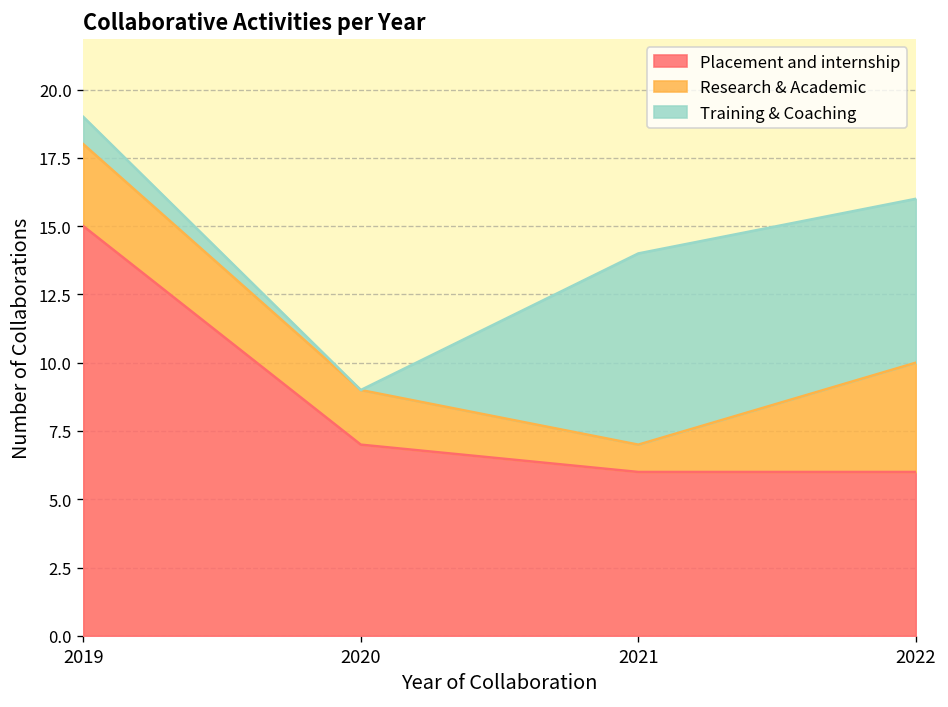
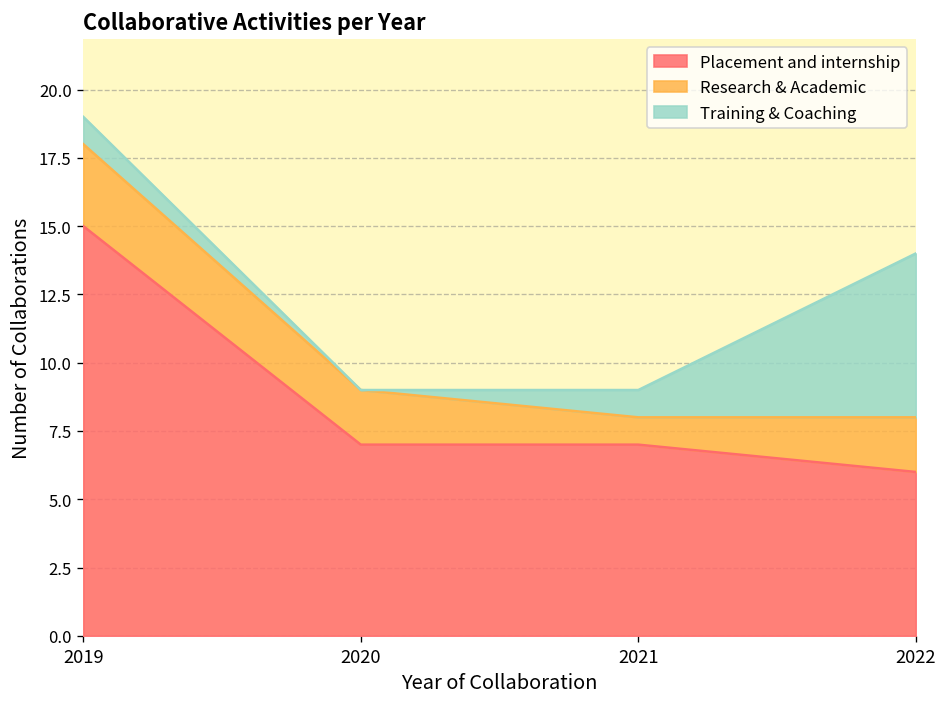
  {
    "Placement and internship": {
      "2019": 15,
      "2020": 7,
-     "2021": 6,
+     "2021": 7,
      "2022": 6
    },
    "Research & Academic": {
      "2019": 3,
      "2021": 1,
-     "2022": 4
+     "2022": 2
    },
    "Training & Coaching": {
      "2019": 1,
-     "2021": 7,
+     "2021": 1,
      "2022": 6
    }
  }
